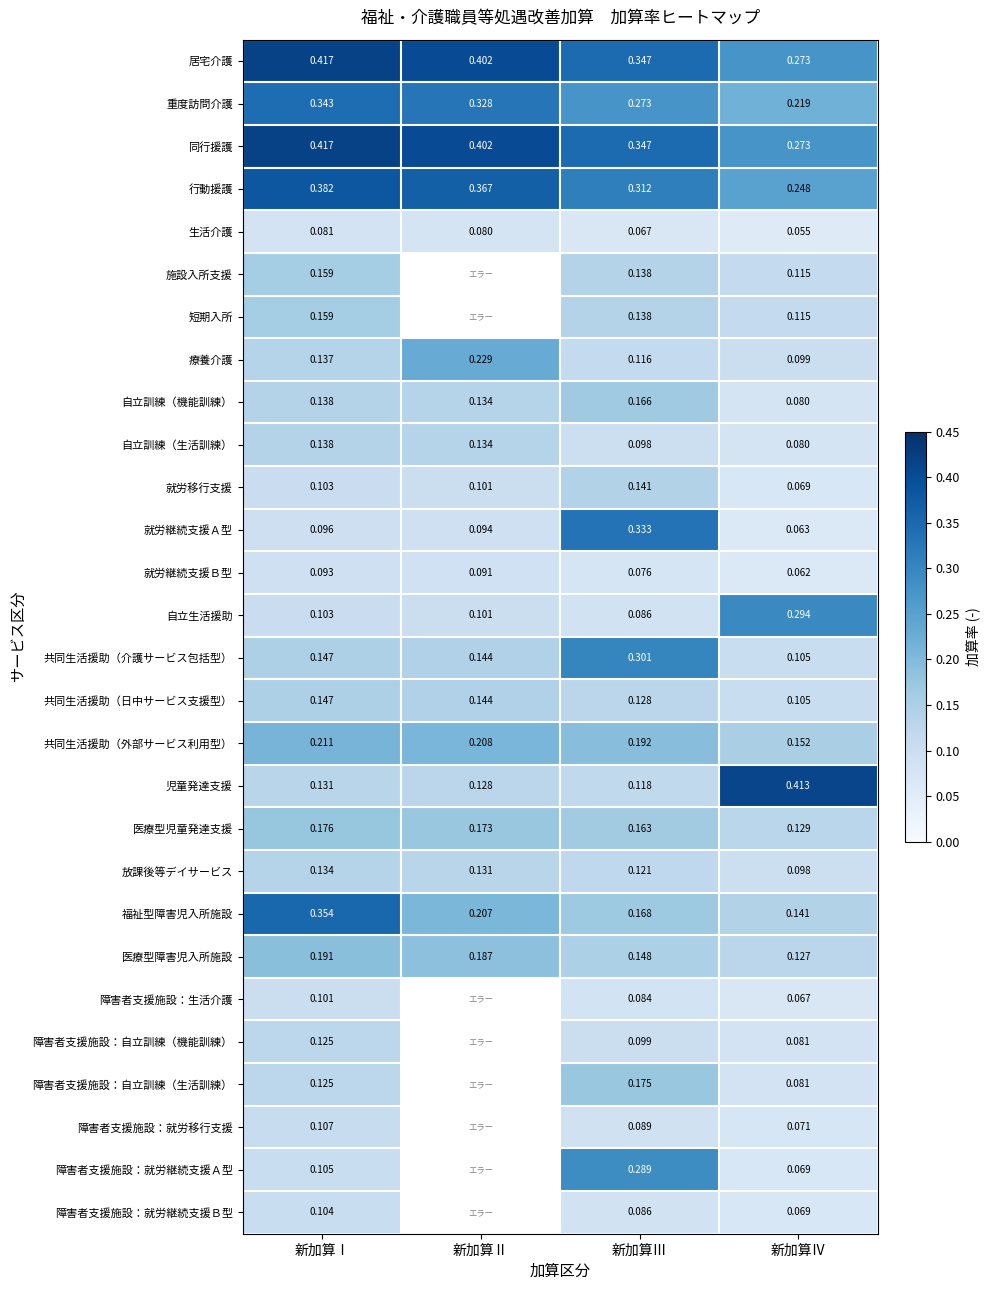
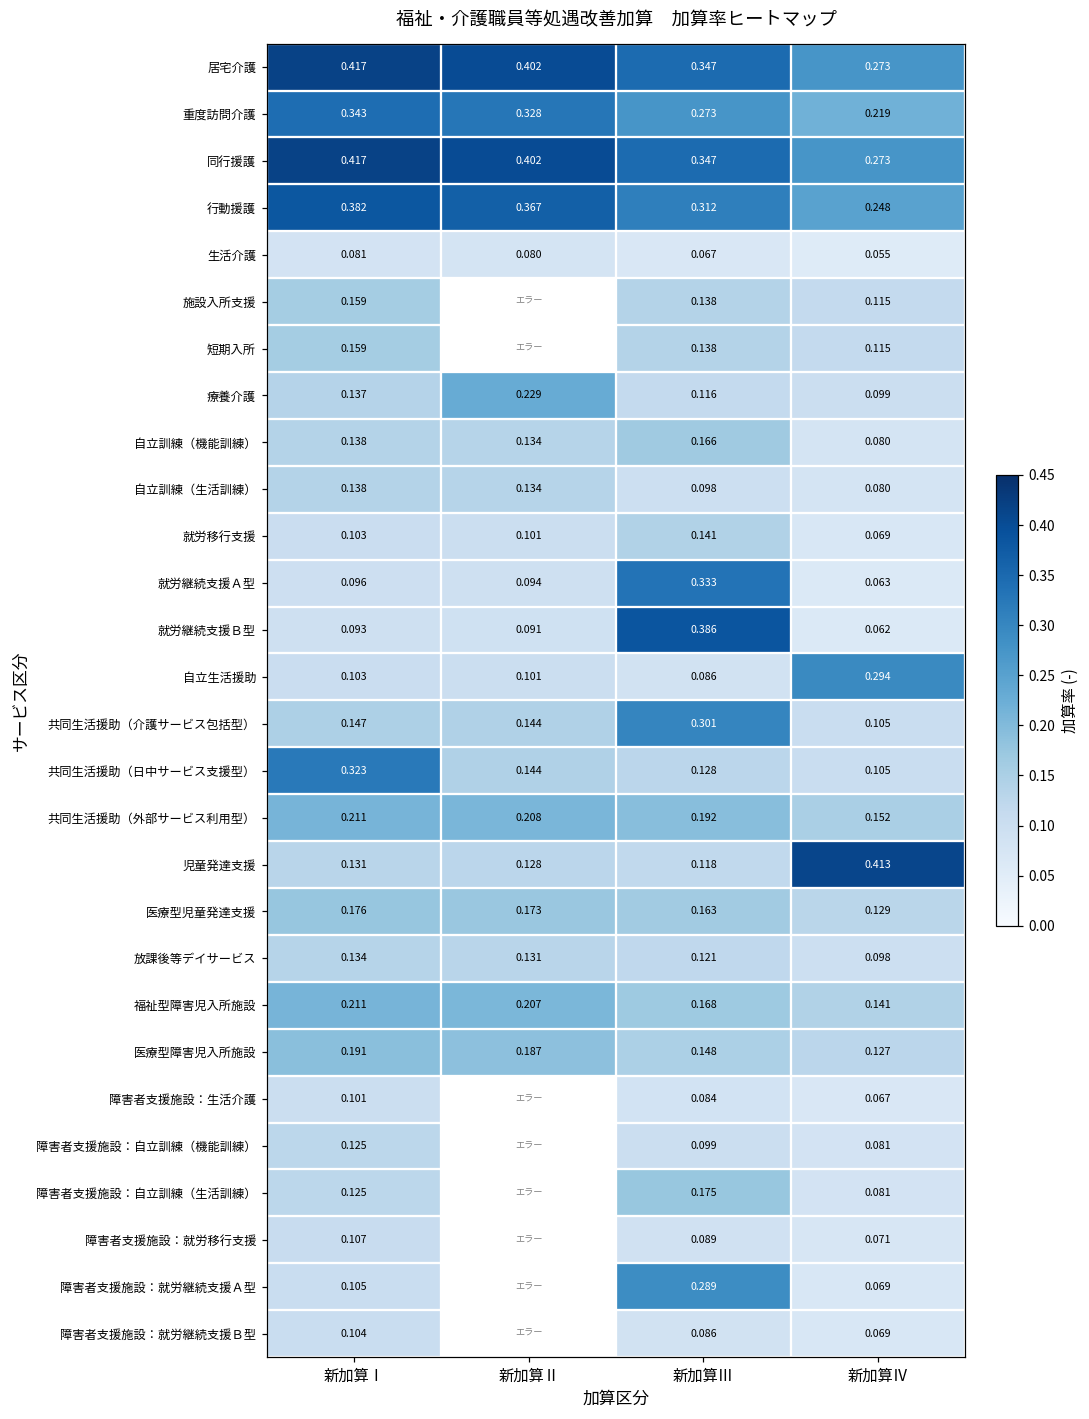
  {
    "居宅介護": {
      "新加算Ⅰ": 0.417,
      "新加算Ⅱ": 0.402,
      "新加算Ⅲ": 0.347,
      "新加算Ⅳ": 0.273
    },
    "重度訪問介護": {
      "新加算Ⅰ": 0.343,
      "新加算Ⅱ": 0.328,
      "新加算Ⅲ": 0.273,
      "新加算Ⅳ": 0.219
    },
    "同行援護": {
      "新加算Ⅰ": 0.417,
      "新加算Ⅱ": 0.402,
      "新加算Ⅲ": 0.347,
      "新加算Ⅳ": 0.273
    },
    "行動援護": {
      "新加算Ⅰ": 0.382,
      "新加算Ⅱ": 0.367,
      "新加算Ⅲ": 0.312,
      "新加算Ⅳ": 0.248
    },
    "生活介護": {
      "新加算Ⅰ": 0.081,
      "新加算Ⅱ": 0.080,
      "新加算Ⅲ": 0.067,
      "新加算Ⅳ": 0.055
    },
    "施設入所支援": {
      "新加算Ⅰ": 0.159,
      "新加算Ⅲ": 0.138,
      "新加算Ⅳ": 0.115
    },
    "短期入所": {
      "新加算Ⅰ": 0.159,
      "新加算Ⅲ": 0.138,
      "新加算Ⅳ": 0.115
    },
    "療養介護": {
      "新加算Ⅰ": 0.137,
      "新加算Ⅱ": 0.229,
      "新加算Ⅲ": 0.116,
      "新加算Ⅳ": 0.099
    },
    "自立訓練（機能訓練）": {
      "新加算Ⅰ": 0.138,
      "新加算Ⅱ": 0.134,
      "新加算Ⅲ": 0.166,
      "新加算Ⅳ": 0.080
    },
    "自立訓練（生活訓練）": {
      "新加算Ⅰ": 0.138,
      "新加算Ⅱ": 0.134,
      "新加算Ⅲ": 0.098,
      "新加算Ⅳ": 0.080
    },
    "就労移行支援": {
      "新加算Ⅰ": 0.103,
      "新加算Ⅱ": 0.101,
      "新加算Ⅲ": 0.141,
      "新加算Ⅳ": 0.069
    },
    "就労継続支援Ａ型": {
      "新加算Ⅰ": 0.096,
      "新加算Ⅱ": 0.094,
      "新加算Ⅲ": 0.333,
      "新加算Ⅳ": 0.063
    },
    "就労継続支援Ｂ型": {
      "新加算Ⅰ": 0.093,
      "新加算Ⅱ": 0.091,
-     "新加算Ⅲ": 0.076,
+     "新加算Ⅲ": 0.386,
      "新加算Ⅳ": 0.062
    },
    "自立生活援助": {
      "新加算Ⅰ": 0.103,
      "新加算Ⅱ": 0.101,
      "新加算Ⅲ": 0.086,
      "新加算Ⅳ": 0.294
    },
    "共同生活援助（介護サービス包括型）": {
      "新加算Ⅰ": 0.147,
      "新加算Ⅱ": 0.144,
      "新加算Ⅲ": 0.301,
      "新加算Ⅳ": 0.105
    },
    "共同生活援助（日中サービス支援型）": {
-     "新加算Ⅰ": 0.147,
+     "新加算Ⅰ": 0.323,
      "新加算Ⅱ": 0.144,
      "新加算Ⅲ": 0.128,
      "新加算Ⅳ": 0.105
    },
    "共同生活援助（外部サービス利用型）": {
      "新加算Ⅰ": 0.211,
      "新加算Ⅱ": 0.208,
      "新加算Ⅲ": 0.192,
      "新加算Ⅳ": 0.152
    },
    "児童発達支援": {
      "新加算Ⅰ": 0.131,
      "新加算Ⅱ": 0.128,
      "新加算Ⅲ": 0.118,
      "新加算Ⅳ": 0.413
    },
    "医療型児童発達支援": {
      "新加算Ⅰ": 0.176,
      "新加算Ⅱ": 0.173,
      "新加算Ⅲ": 0.163,
      "新加算Ⅳ": 0.129
    },
    "放課後等デイサービス": {
      "新加算Ⅰ": 0.134,
      "新加算Ⅱ": 0.131,
      "新加算Ⅲ": 0.121,
      "新加算Ⅳ": 0.098
    },
    "福祉型障害児入所施設": {
-     "新加算Ⅰ": 0.354,
+     "新加算Ⅰ": 0.211,
      "新加算Ⅱ": 0.207,
      "新加算Ⅲ": 0.168,
      "新加算Ⅳ": 0.141
    },
    "医療型障害児入所施設": {
      "新加算Ⅰ": 0.191,
      "新加算Ⅱ": 0.187,
      "新加算Ⅲ": 0.148,
      "新加算Ⅳ": 0.127
    },
    "障害者支援施設：生活介護": {
      "新加算Ⅰ": 0.101,
      "新加算Ⅲ": 0.084,
      "新加算Ⅳ": 0.067
    },
    "障害者支援施設：自立訓練（機能訓練）": {
      "新加算Ⅰ": 0.125,
      "新加算Ⅲ": 0.099,
      "新加算Ⅳ": 0.081
    },
    "障害者支援施設：自立訓練（生活訓練）": {
      "新加算Ⅰ": 0.125,
      "新加算Ⅲ": 0.175,
      "新加算Ⅳ": 0.081
    },
    "障害者支援施設：就労移行支援": {
      "新加算Ⅰ": 0.107,
      "新加算Ⅲ": 0.089,
      "新加算Ⅳ": 0.071
    },
    "障害者支援施設：就労継続支援Ａ型": {
      "新加算Ⅰ": 0.105,
      "新加算Ⅲ": 0.289,
      "新加算Ⅳ": 0.069
    },
    "障害者支援施設：就労継続支援Ｂ型": {
      "新加算Ⅰ": 0.104,
      "新加算Ⅲ": 0.086,
      "新加算Ⅳ": 0.069
    }
  }
